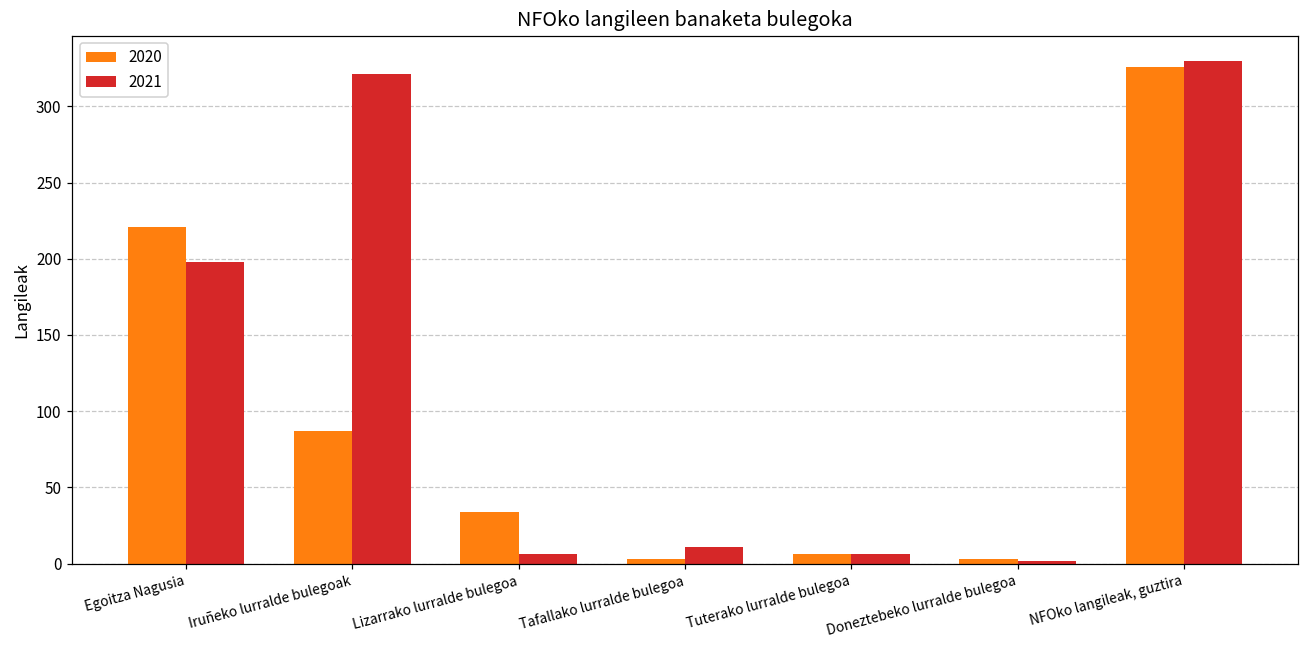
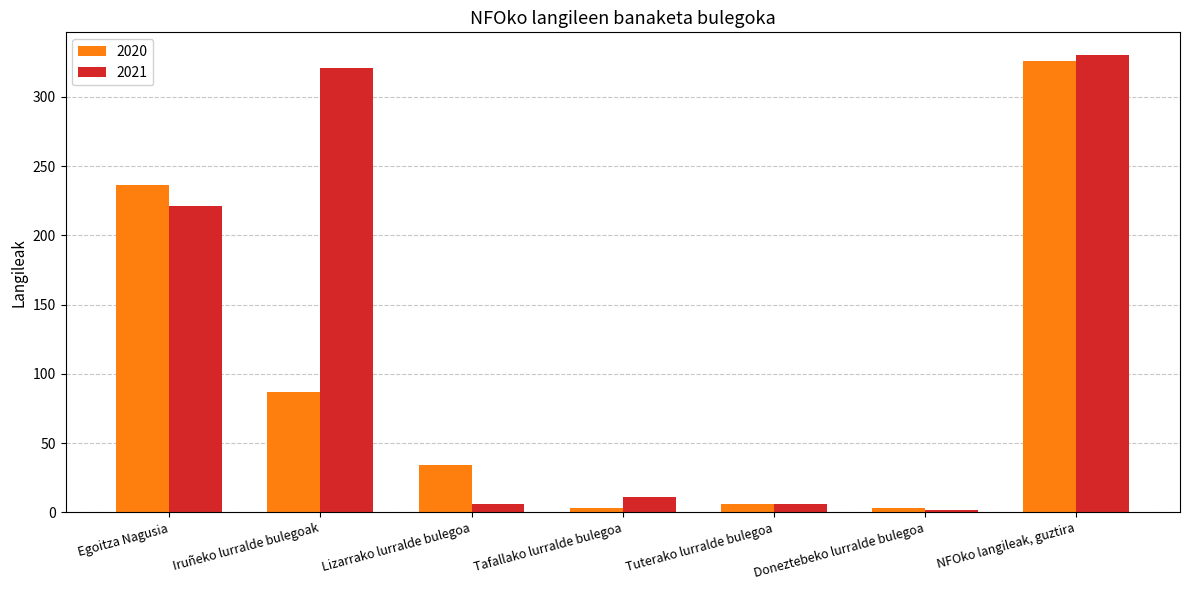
  {
    "2020": {
-     "Egoitza Nagusia": 221,
+     "Egoitza Nagusia": 236,
      "Iruñeko lurralde bulegoak": 87,
      "Lizarrako lurralde bulegoa": 34,
      "Tafallako lurralde bulegoa": 3,
      "Tuterako lurralde bulegoa": 6,
      "Doneztebeko lurralde bulegoa": 3,
      "NFOko langileak, guztira": 326
    },
    "2021": {
-     "Egoitza Nagusia": 198,
+     "Egoitza Nagusia": 221,
      "Iruñeko lurralde bulegoak": 321,
      "Lizarrako lurralde bulegoa": 6,
      "Tafallako lurralde bulegoa": 11,
      "Tuterako lurralde bulegoa": 6,
      "Doneztebeko lurralde bulegoa": 2,
      "NFOko langileak, guztira": 330
    }
  }
